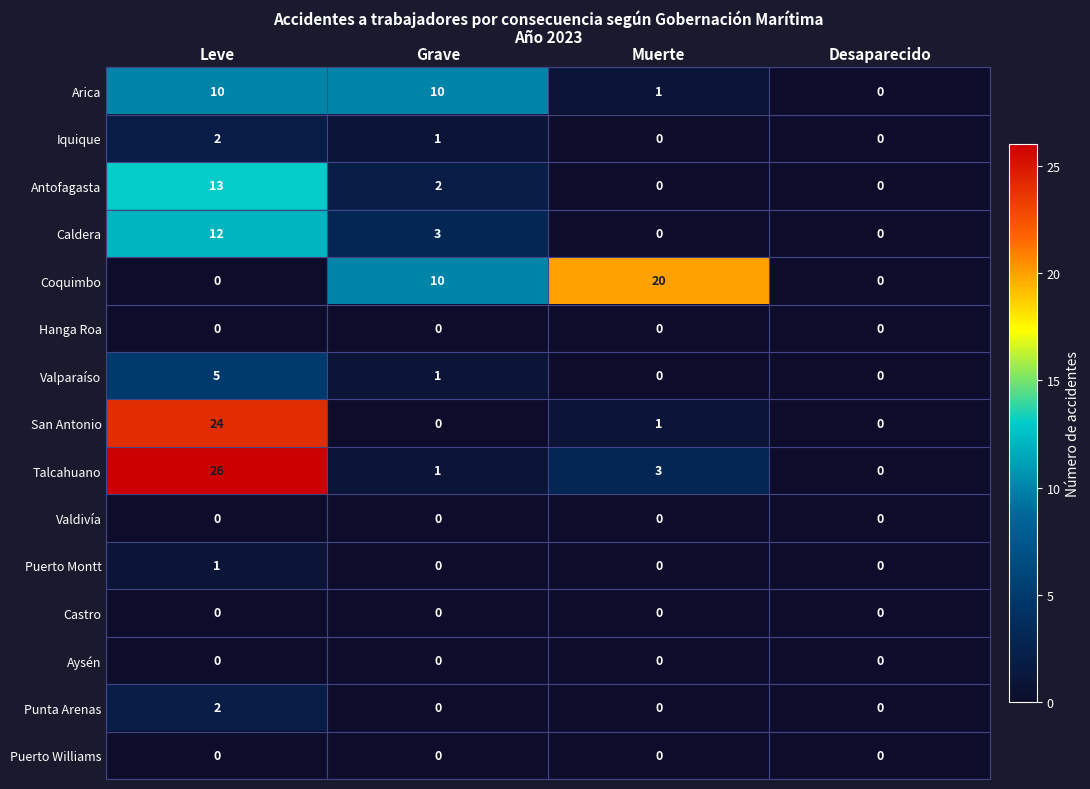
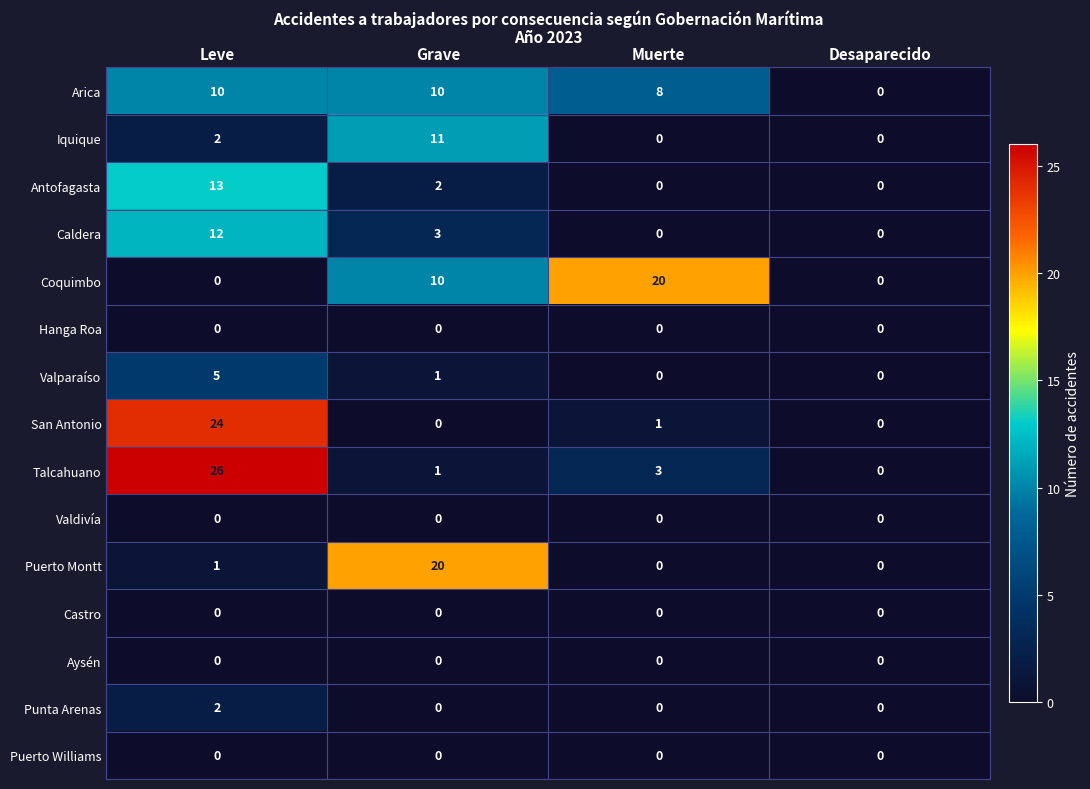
  {
    "Arica": {
      "Leve": 10,
      "Grave": 10,
-     "Muerte": 1,
+     "Muerte": 8,
      "Desaparecido": 0
    },
    "Iquique": {
      "Leve": 2,
-     "Grave": 1,
+     "Grave": 11,
      "Muerte": 0,
      "Desaparecido": 0
    },
    "Antofagasta": {
      "Leve": 13,
      "Grave": 2,
      "Muerte": 0,
      "Desaparecido": 0
    },
    "Caldera": {
      "Leve": 12,
      "Grave": 3,
      "Muerte": 0,
      "Desaparecido": 0
    },
    "Coquimbo": {
      "Leve": 0,
      "Grave": 10,
      "Muerte": 20,
      "Desaparecido": 0
    },
    "Hanga Roa": {
      "Leve": 0,
      "Grave": 0,
      "Muerte": 0,
      "Desaparecido": 0
    },
    "Valparaíso": {
      "Leve": 5,
      "Grave": 1,
      "Muerte": 0,
      "Desaparecido": 0
    },
    "San Antonio": {
      "Leve": 24,
      "Grave": 0,
      "Muerte": 1,
      "Desaparecido": 0
    },
    "Talcahuano": {
      "Leve": 26,
      "Grave": 1,
      "Muerte": 3,
      "Desaparecido": 0
    },
    "Valdivía": {
      "Leve": 0,
      "Grave": 0,
      "Muerte": 0,
      "Desaparecido": 0
    },
    "Puerto Montt": {
      "Leve": 1,
-     "Grave": 0,
+     "Grave": 20,
      "Muerte": 0,
      "Desaparecido": 0
    },
    "Castro": {
      "Leve": 0,
      "Grave": 0,
      "Muerte": 0,
      "Desaparecido": 0
    },
    "Aysén": {
      "Leve": 0,
      "Grave": 0,
      "Muerte": 0,
      "Desaparecido": 0
    },
    "Punta Arenas": {
      "Leve": 2,
      "Grave": 0,
      "Muerte": 0,
      "Desaparecido": 0
    },
    "Puerto Williams": {
      "Leve": 0,
      "Grave": 0,
      "Muerte": 0,
      "Desaparecido": 0
    }
  }
